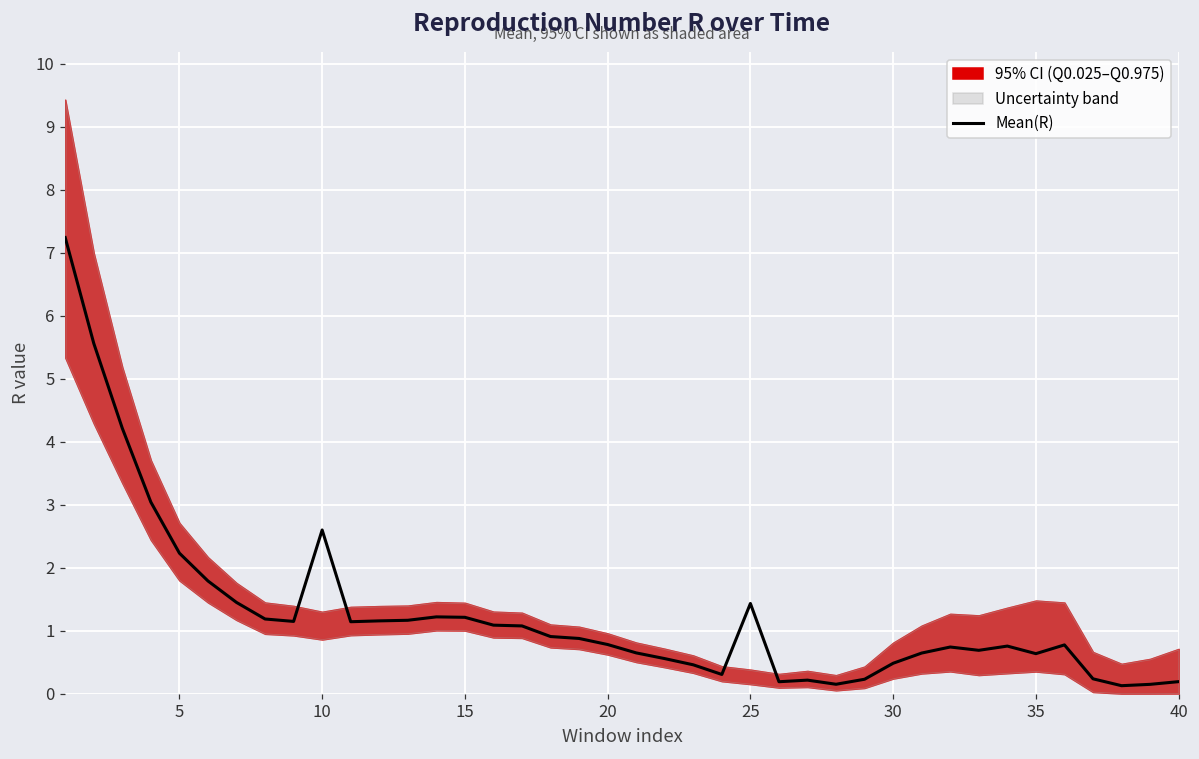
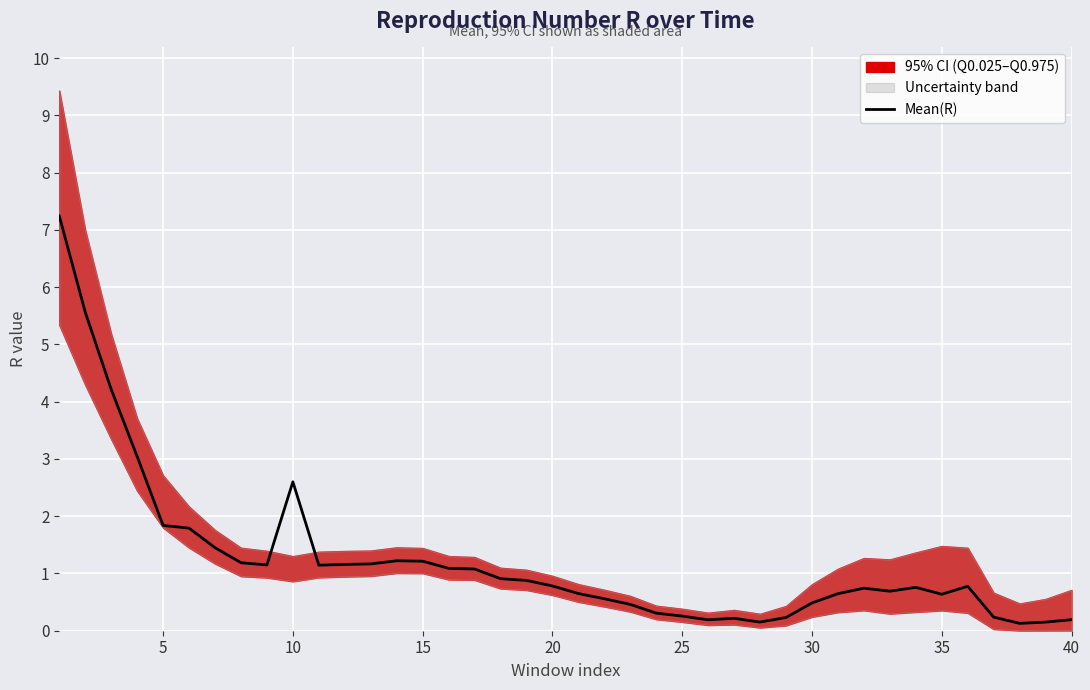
  {
    "Mean(R)": {
-     "5": 2.2,
+     "5": 1.8,
      "10": 2.6,
      "15": 1.2,
      "20": 0.8,
-     "25": 1.4,
+     "25": 0.3,
      "30": 0.5,
      "35": 0.6,
      "40": 0.2
    }
  }
